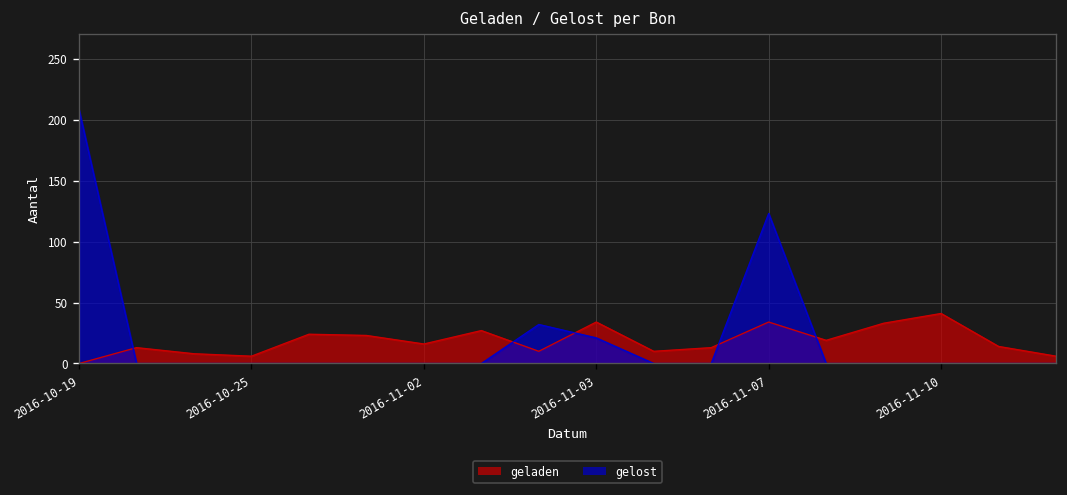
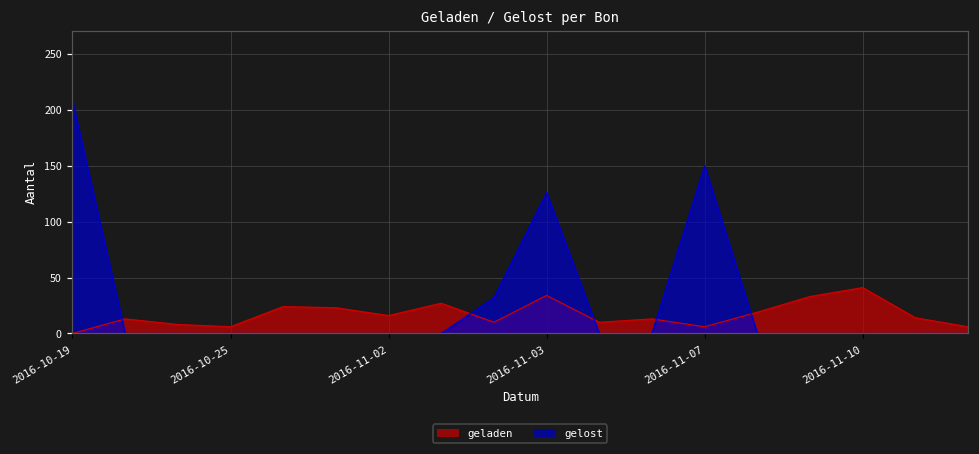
  {
    "geladen": {
      "2016-10-19": 0,
      "2016-10-25": 6,
      "2016-11-02": 16,
      "2016-11-03": 34,
-     "2016-11-07": 34,
+     "2016-11-07": 6,
      "2016-11-10": 41
    },
    "gelost": {
      "2016-10-19": 208,
      "2016-10-25": 0,
      "2016-11-02": 0,
-     "2016-11-03": 21,
-     "2016-11-07": 123,
+     "2016-11-03": 126,
+     "2016-11-07": 150,
      "2016-11-10": 0
    }
  }
